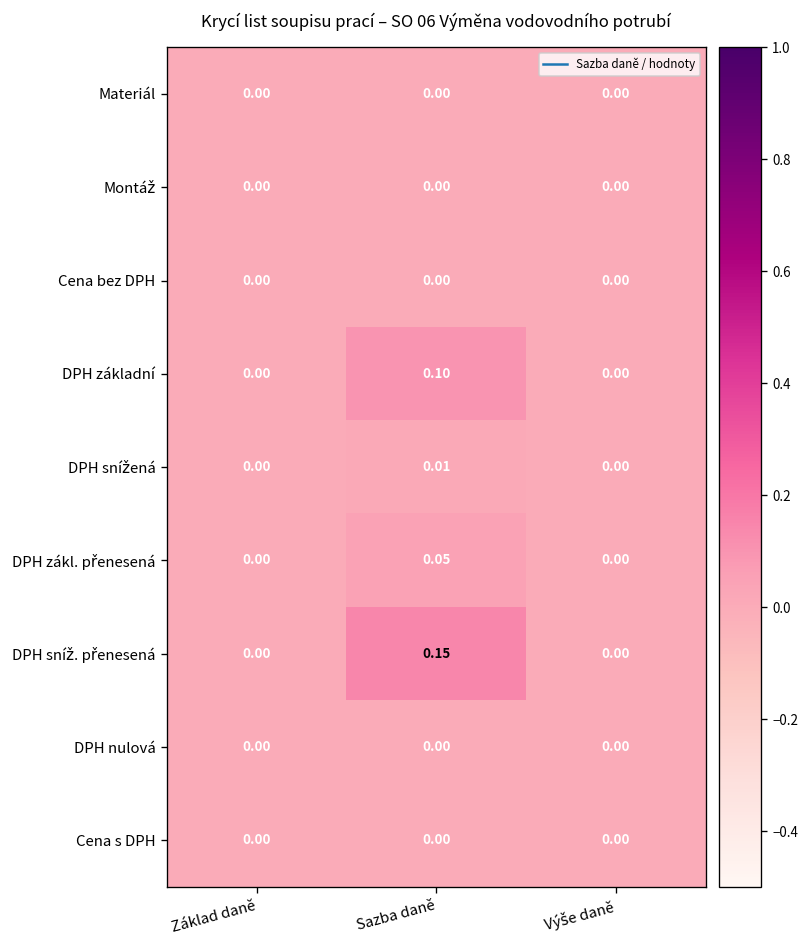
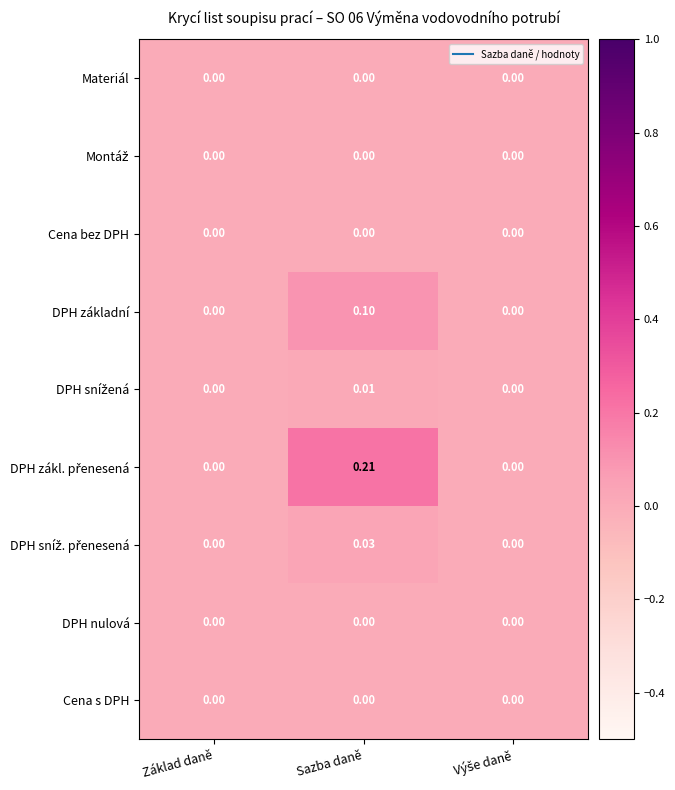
  {
    "Materiál": {
      "Základ daně": 0.00,
      "Sazba daně": 0.00,
      "Výše daně": 0.00
    },
    "Montáž": {
      "Základ daně": 0.00,
      "Sazba daně": 0.00,
      "Výše daně": 0.00
    },
    "Cena bez DPH": {
      "Základ daně": 0.00,
      "Sazba daně": 0.00,
      "Výše daně": 0.00
    },
    "DPH základní": {
      "Základ daně": 0.00,
      "Sazba daně": 0.10,
      "Výše daně": 0.00
    },
    "DPH snížená": {
      "Základ daně": 0.00,
      "Sazba daně": 0.01,
      "Výše daně": 0.00
    },
    "DPH zákl. přenesená": {
      "Základ daně": 0.00,
-     "Sazba daně": 0.05,
+     "Sazba daně": 0.21,
      "Výše daně": 0.00
    },
    "DPH sníž. přenesená": {
      "Základ daně": 0.00,
-     "Sazba daně": 0.15,
+     "Sazba daně": 0.03,
      "Výše daně": 0.00
    },
    "DPH nulová": {
      "Základ daně": 0.00,
      "Sazba daně": 0.00,
      "Výše daně": 0.00
    },
    "Cena s DPH": {
      "Základ daně": 0.00,
      "Sazba daně": 0.00,
      "Výše daně": 0.00
    }
  }
